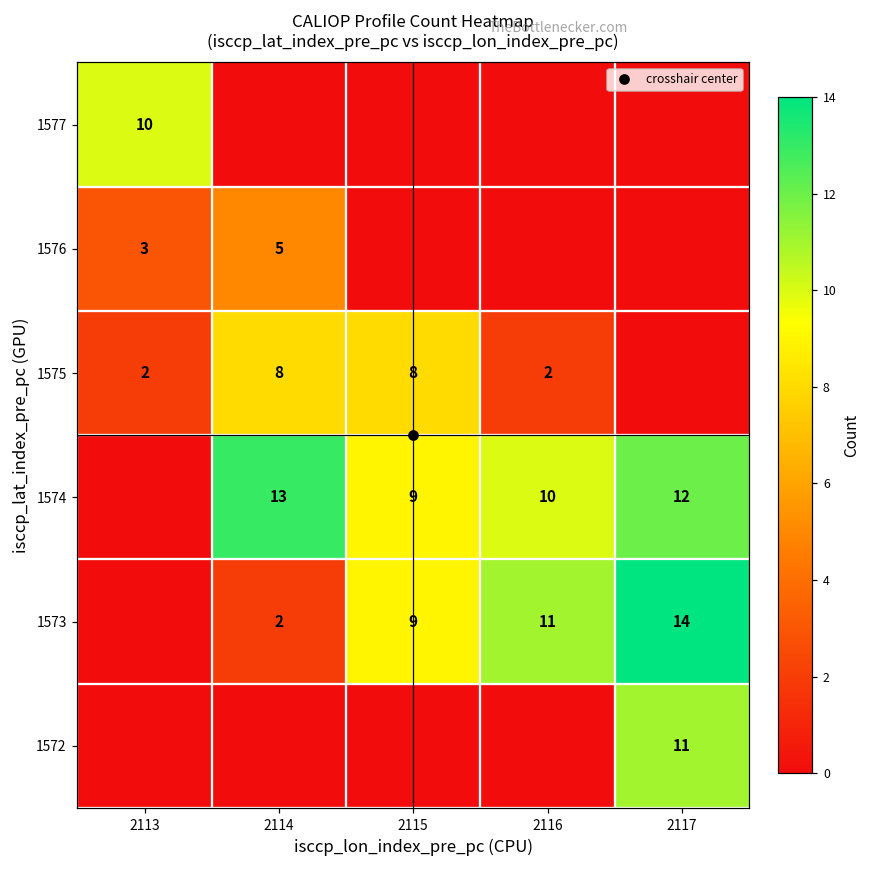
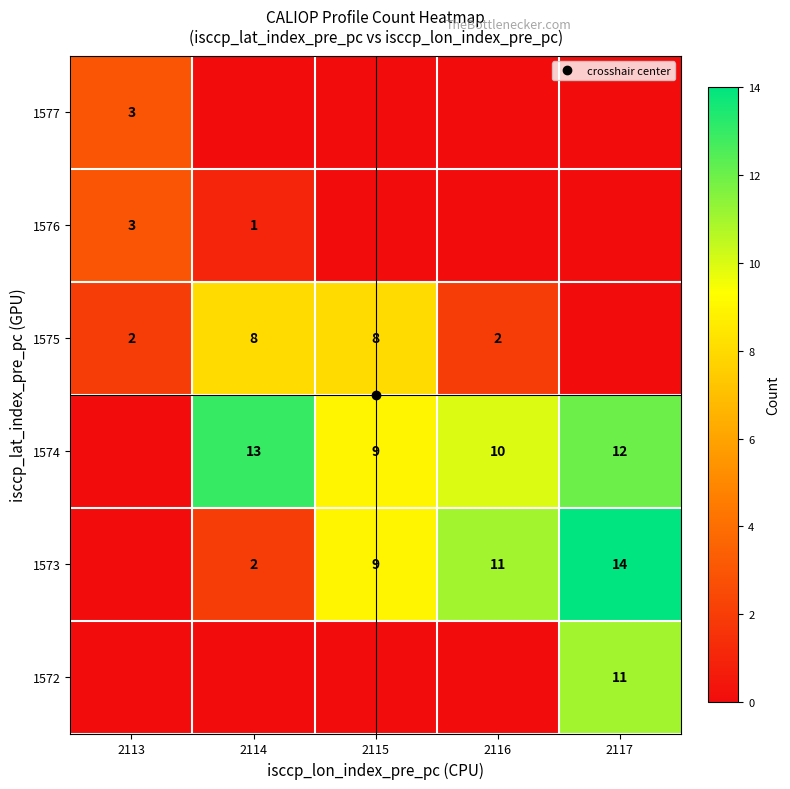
  {
    "1577": {
-     "2113": 10
+     "2113": 3
    },
    "1576": {
      "2113": 3,
-     "2114": 5
+     "2114": 1
    },
    "1575": {
      "2113": 2,
      "2114": 8,
      "2115": 8,
      "2116": 2
    },
    "1574": {
      "2114": 13,
      "2115": 9,
      "2116": 10,
      "2117": 12
    },
    "1573": {
      "2114": 2,
      "2115": 9,
      "2116": 11,
      "2117": 14
    },
    "1572": {
      "2117": 11
    }
  }
